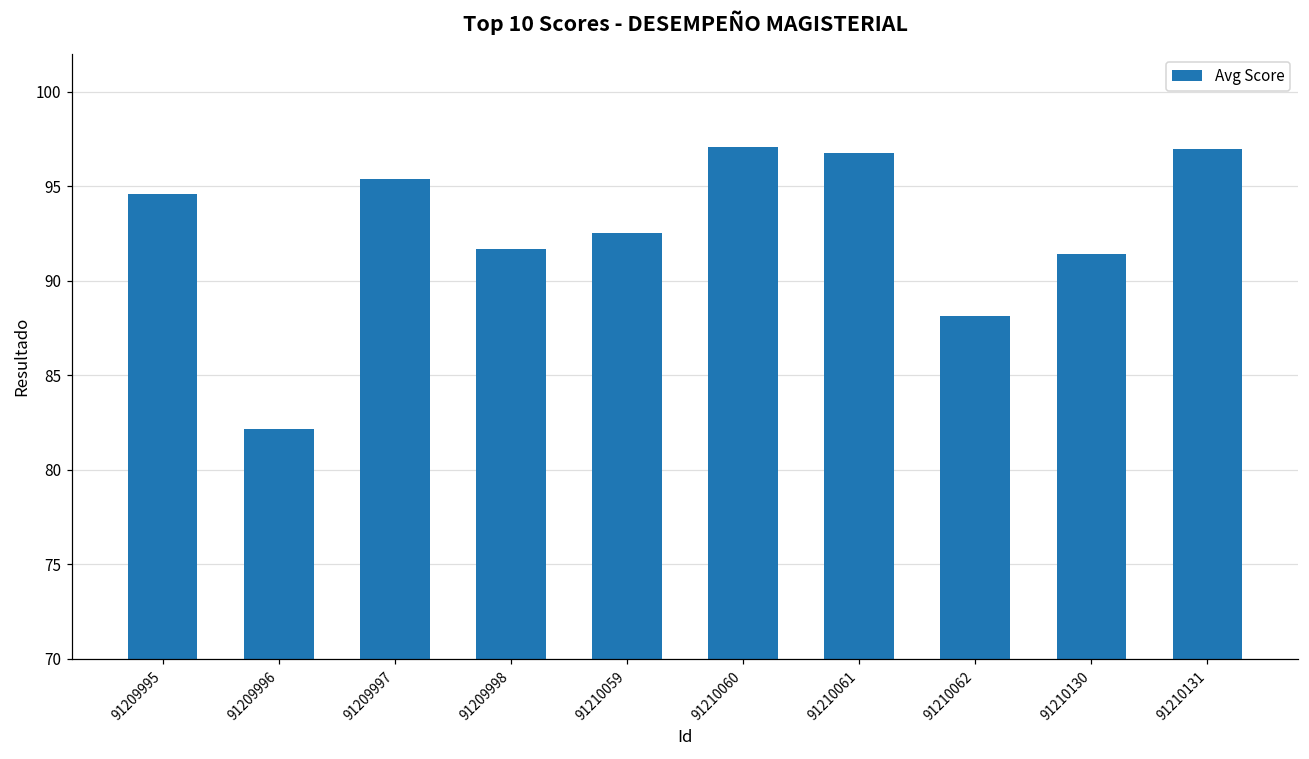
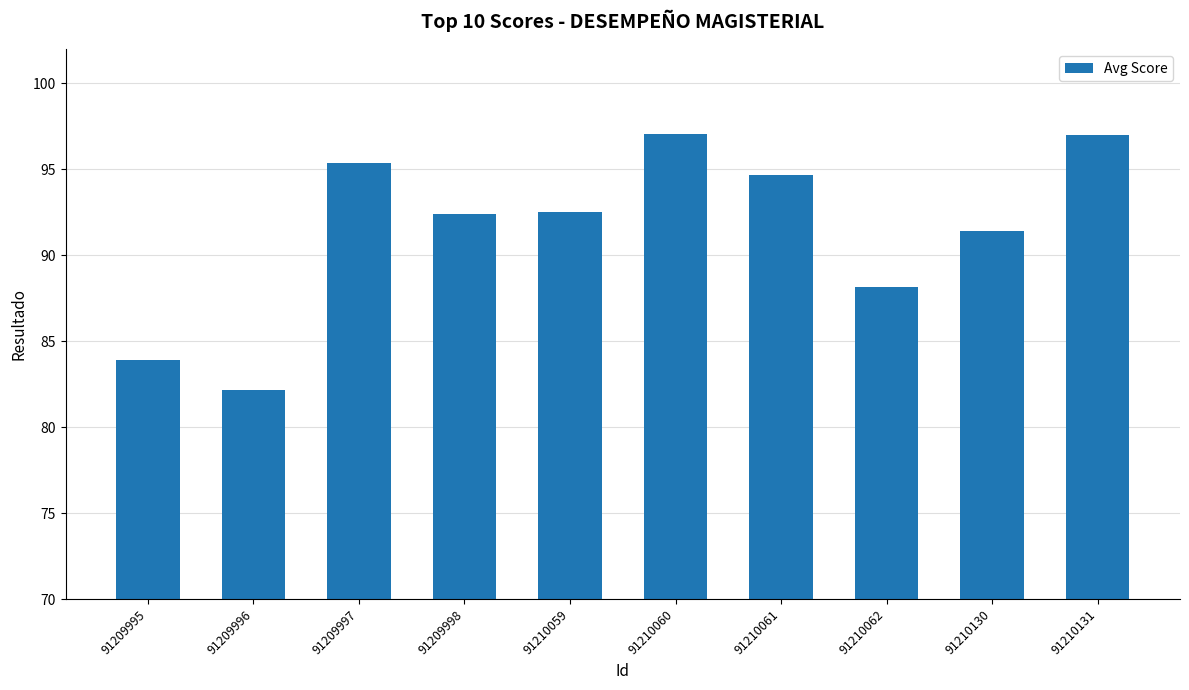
  {
-   "91209995": 94.6,
+   "91209995": 83.9,
    "91209996": 82.2,
    "91209997": 95.4,
-   "91209998": 91.7,
+   "91209998": 92.4,
    "91210059": 92.5,
    "91210060": 97.1,
-   "91210061": 96.7,
+   "91210061": 94.7,
    "91210062": 88.2,
    "91210130": 91.4,
    "91210131": 97.0
  }
